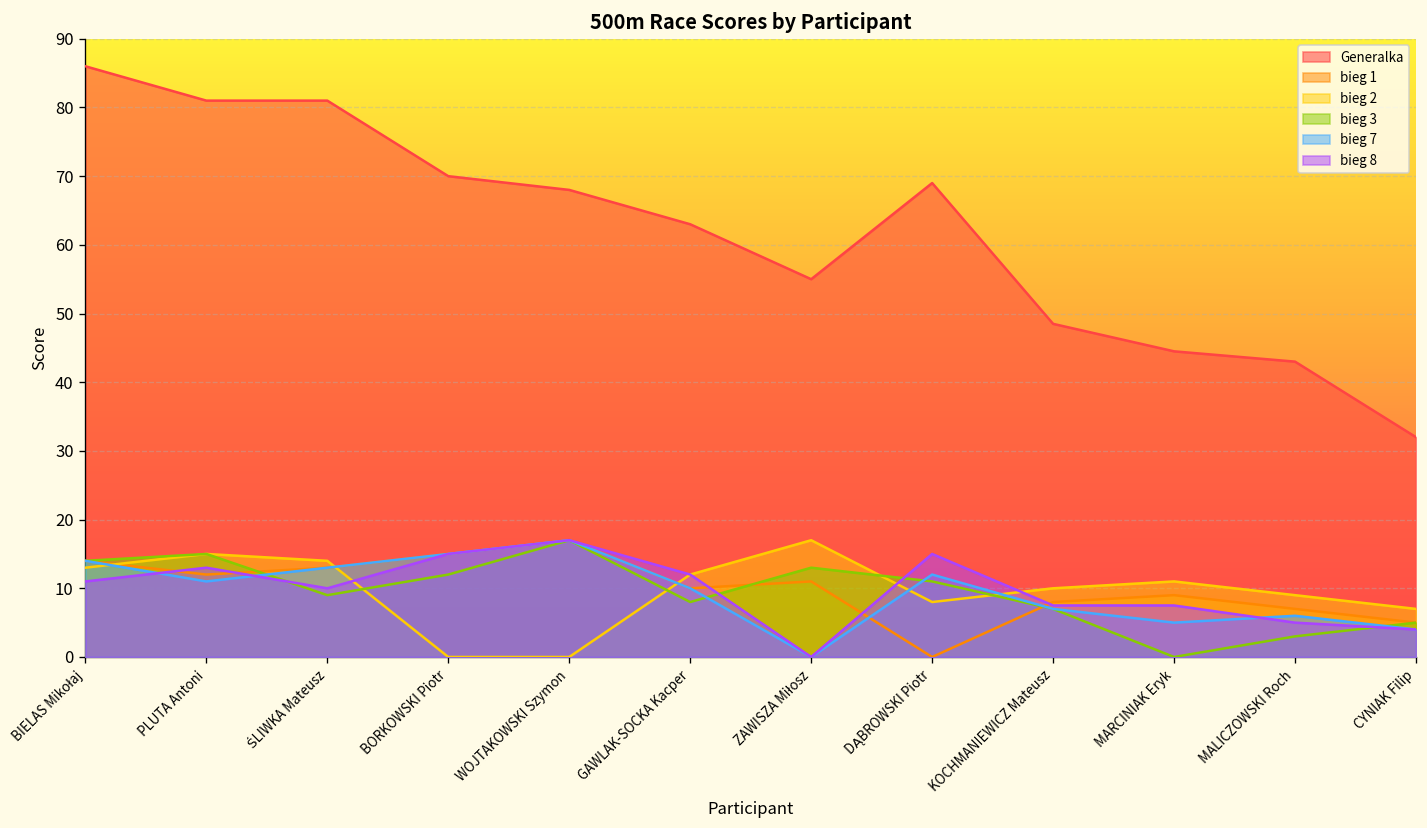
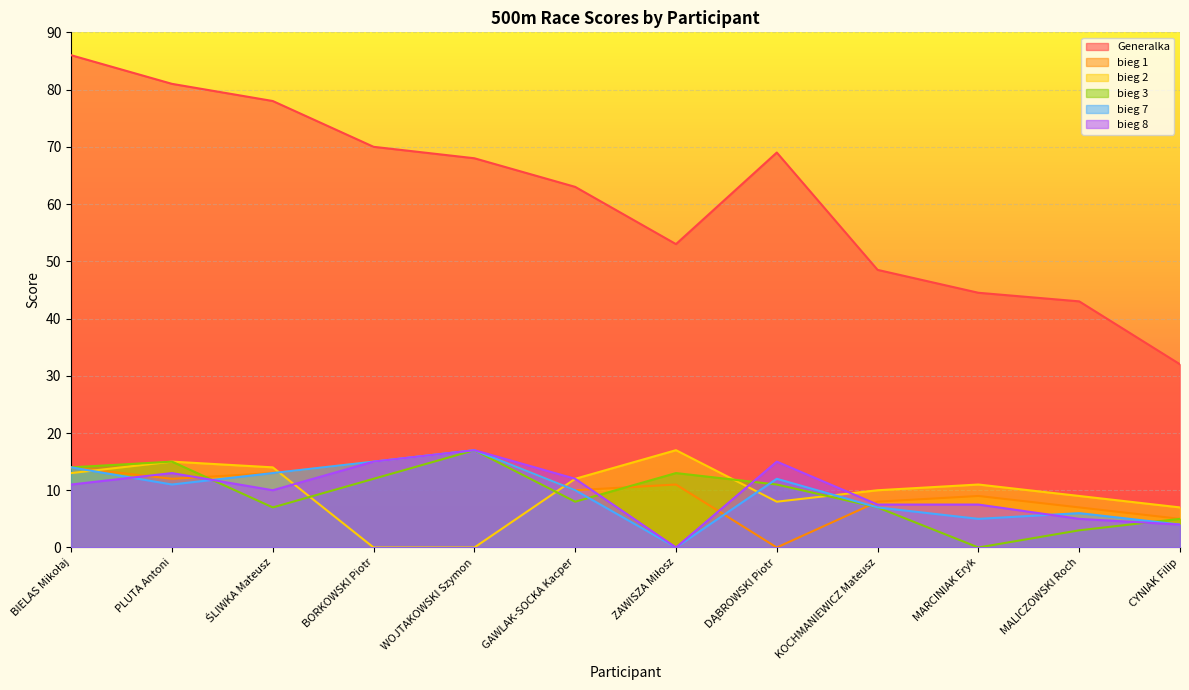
  {
    "Generalka": {
      "BIELAS Mikołaj": 86,
      "PLUTA Antoni": 81,
-     "ŚLIWKA Mateusz": 81,
+     "ŚLIWKA Mateusz": 78,
      "BORKOWSKI Piotr": 70,
      "WOJTAKOWSKI Szymon": 68,
      "GAWLAK-SOCKA Kacper": 63,
-     "ZAWISZA Miłosz": 55,
+     "ZAWISZA Miłosz": 53,
      "DĄBROWSKI Piotr": 69,
      "KOCHMANIEWICZ Mateusz": 49,
      "MARCINIAK Eryk": 45,
      "MALICZOWSKI Roch": 43,
      "CYNIAK Filip": 32
    },
    "bieg 3": {
-     "ŚLIWKA Mateusz": 9,
+     "ŚLIWKA Mateusz": 7,
      "BORKOWSKI Piotr": 12,
      "GAWLAK-SOCKA Kacper": 8,
      "ZAWISZA Miłosz": 13,
      "DĄBROWSKI Piotr": 11,
      "MARCINIAK Eryk": 0,
      "MALICZOWSKI Roch": 3
    },
    "bieg 7": {
      "PLUTA Antoni": 11,
      "DĄBROWSKI Piotr": 12,
      "MARCINIAK Eryk": 5,
      "MALICZOWSKI Roch": 6
    },
    "bieg 8": {
      "BIELAS Mikołaj": 11,
      "PLUTA Antoni": 13,
      "ŚLIWKA Mateusz": 10,
      "DĄBROWSKI Piotr": 15,
      "KOCHMANIEWICZ Mateusz": 8,
      "MARCINIAK Eryk": 8,
      "MALICZOWSKI Roch": 5
    }
  }
